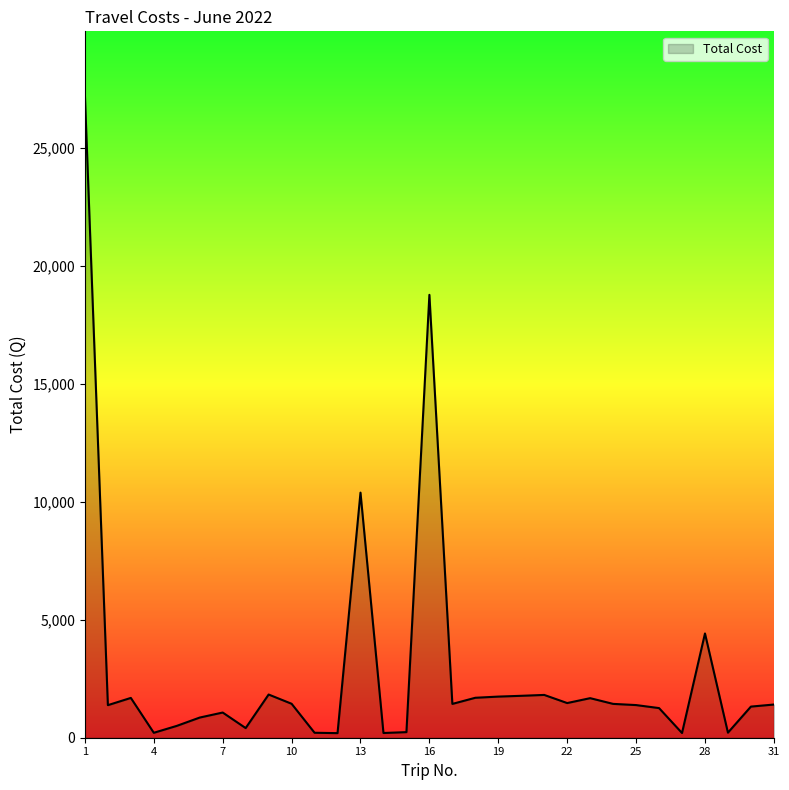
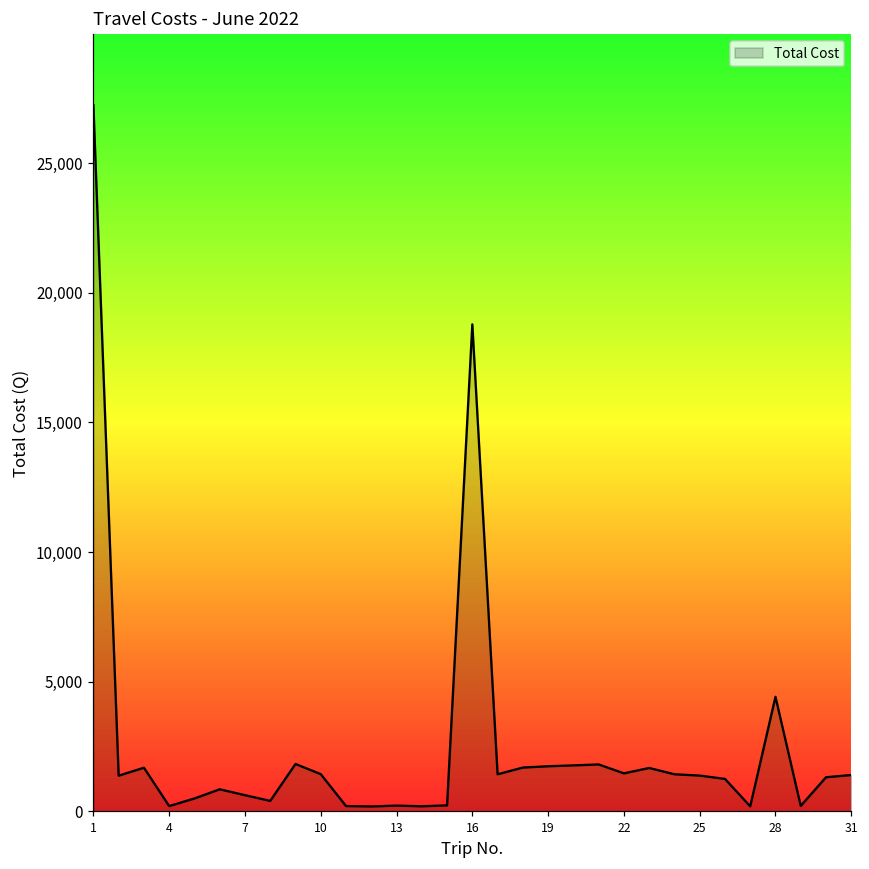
  {
    "1": "27,200",
    "4": "200",
-   "7": "1,100",
+   "7": "600",
    "10": "1,400",
-   "13": "10,400",
+   "13": "200",
    "16": "18,800",
    "19": "1,700",
    "22": "1,500",
    "25": "1,400",
    "28": "4,400",
    "31": "1,400"
  }
